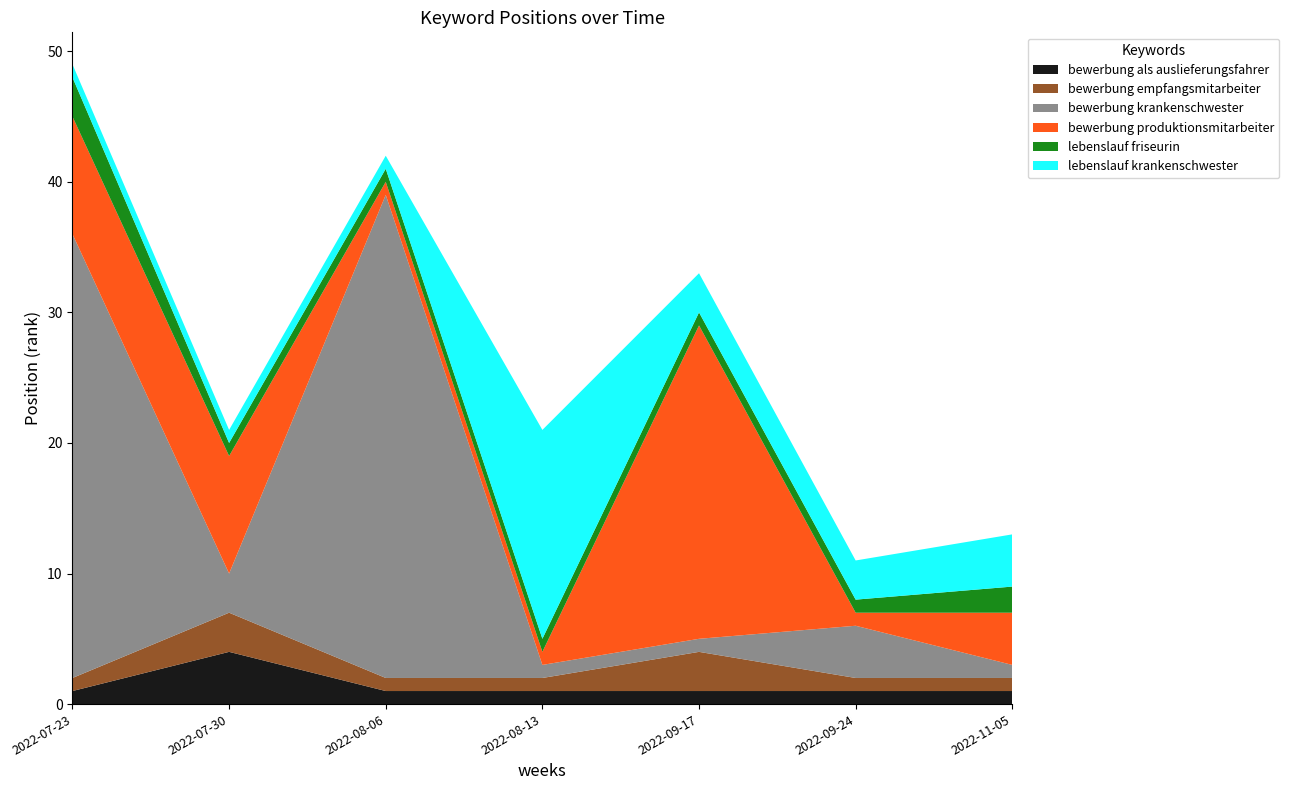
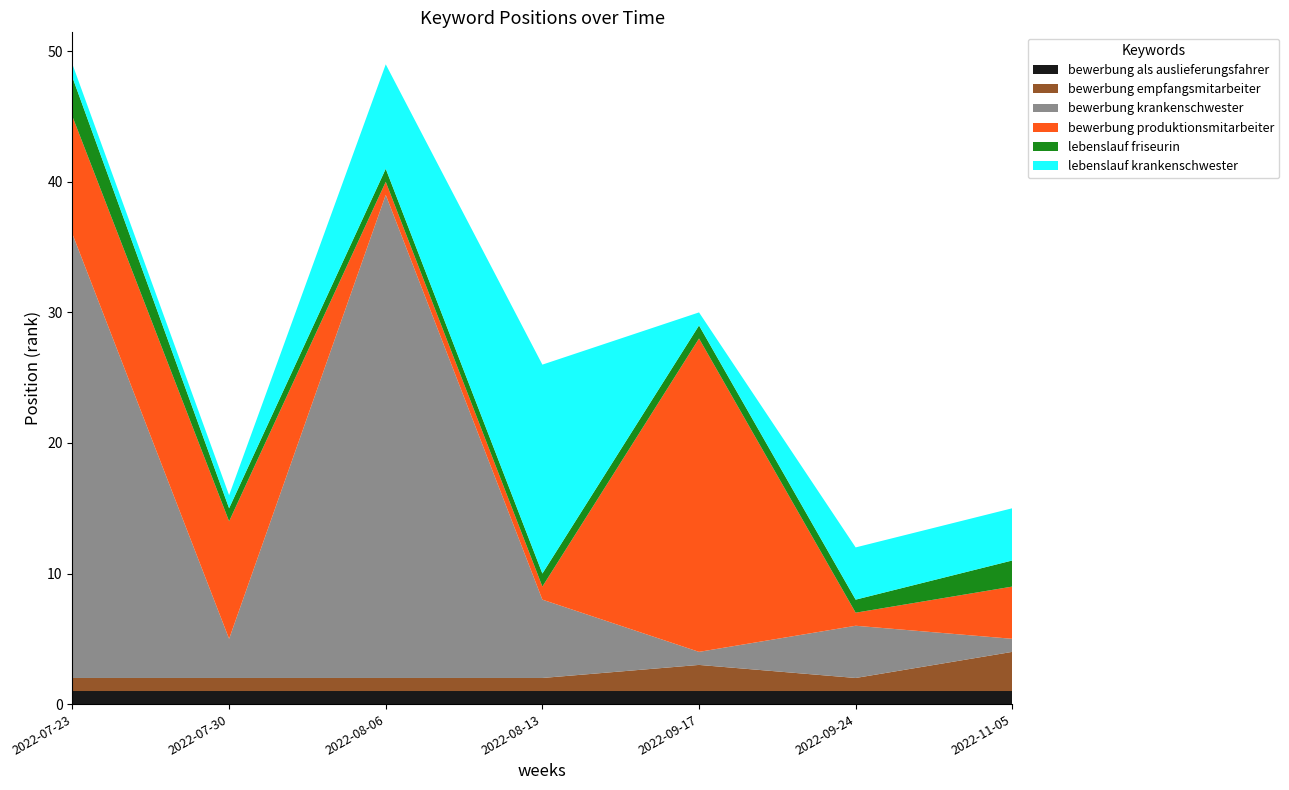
  {
    "bewerbung als auslieferungsfahrer": {
      "2022-07-23": 1,
-     "2022-07-30": 4,
+     "2022-07-30": 1,
      "2022-08-06": 1,
      "2022-08-13": 1,
      "2022-09-17": 1,
      "2022-09-24": 1,
      "2022-11-05": 1
    },
    "bewerbung empfangsmitarbeiter": {
-     "2022-07-30": 3,
-     "2022-09-17": 3,
-     "2022-11-05": 1
+     "2022-07-30": 1,
+     "2022-09-17": 2,
+     "2022-11-05": 3
    },
    "bewerbung krankenschwester": {
      "2022-07-23": 34,
      "2022-07-30": 3,
      "2022-08-06": 37,
-     "2022-08-13": 1,
+     "2022-08-13": 6,
      "2022-09-17": 1,
      "2022-09-24": 4,
      "2022-11-05": 1
    },
    "bewerbung produktionsmitarbeiter": {
      "2022-07-23": 9,
      "2022-07-30": 9,
      "2022-08-06": 1,
      "2022-08-13": 1,
      "2022-09-17": 24,
      "2022-09-24": 1,
      "2022-11-05": 4
    },
    "lebenslauf friseurin": {
      "2022-07-23": 3,
      "2022-07-30": 1,
      "2022-08-06": 1,
      "2022-08-13": 1,
      "2022-09-17": 1,
      "2022-09-24": 1,
      "2022-11-05": 2
    },
    "lebenslauf krankenschwester": {
      "2022-07-23": 1,
      "2022-07-30": 1,
-     "2022-08-06": 1,
+     "2022-08-06": 8,
      "2022-08-13": 16,
-     "2022-09-17": 3,
-     "2022-09-24": 3,
+     "2022-09-17": 1,
+     "2022-09-24": 4,
      "2022-11-05": 4
    }
  }
